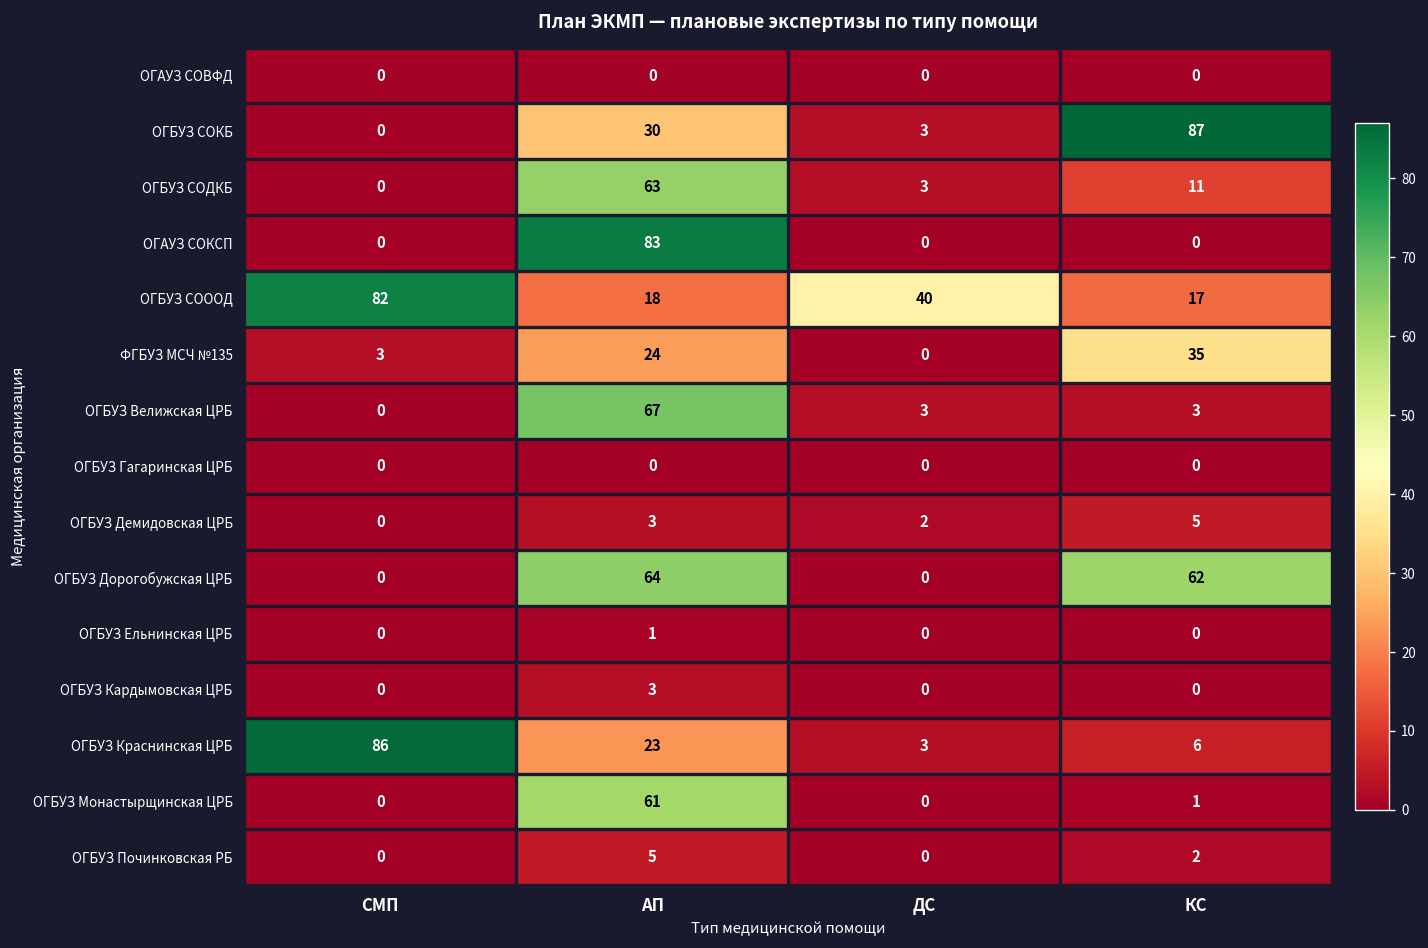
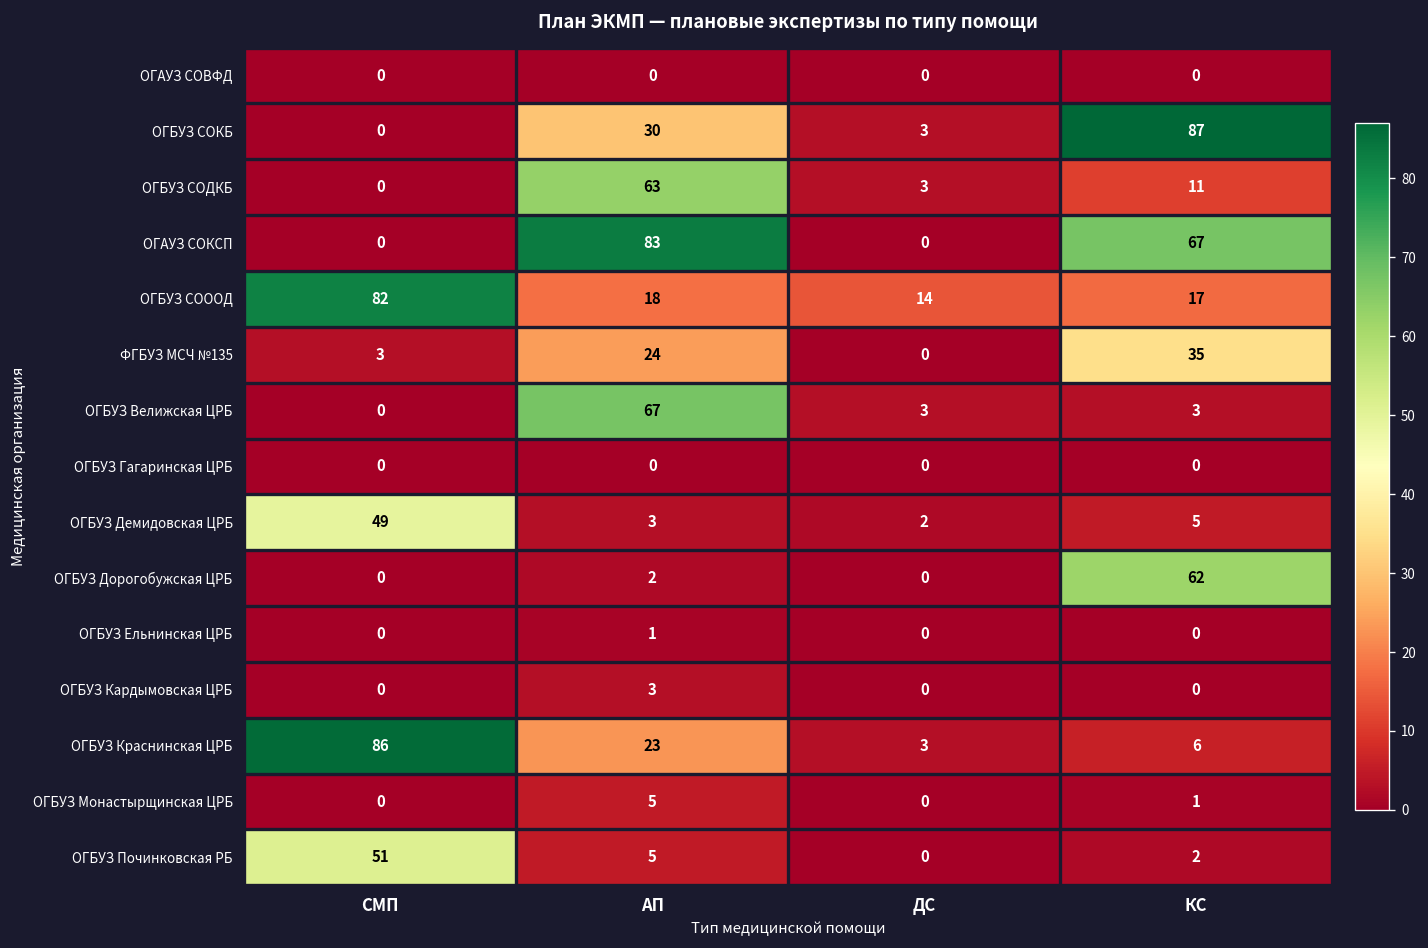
  {
    "ОГАУЗ СОВФД": {
      "СМП": 0,
      "АП": 0,
      "ДС": 0,
      "КС": 0
    },
    "ОГБУЗ СОКБ": {
      "СМП": 0,
      "АП": 30,
      "ДС": 3,
      "КС": 87
    },
    "ОГБУЗ СОДКБ": {
      "СМП": 0,
      "АП": 63,
      "ДС": 3,
      "КС": 11
    },
    "ОГАУЗ СОКСП": {
      "СМП": 0,
      "АП": 83,
      "ДС": 0,
-     "КС": 0
+     "КС": 67
    },
    "ОГБУЗ СОООД": {
      "СМП": 82,
      "АП": 18,
-     "ДС": 40,
+     "ДС": 14,
      "КС": 17
    },
    "ФГБУЗ МСЧ №135": {
      "СМП": 3,
      "АП": 24,
      "ДС": 0,
      "КС": 35
    },
    "ОГБУЗ Велижская ЦРБ": {
      "СМП": 0,
      "АП": 67,
      "ДС": 3,
      "КС": 3
    },
    "ОГБУЗ Гагаринская ЦРБ": {
      "СМП": 0,
      "АП": 0,
      "ДС": 0,
      "КС": 0
    },
    "ОГБУЗ Демидовская ЦРБ": {
-     "СМП": 0,
+     "СМП": 49,
      "АП": 3,
      "ДС": 2,
      "КС": 5
    },
    "ОГБУЗ Дорогобужская ЦРБ": {
      "СМП": 0,
-     "АП": 64,
+     "АП": 2,
      "ДС": 0,
      "КС": 62
    },
    "ОГБУЗ Ельнинская ЦРБ": {
      "СМП": 0,
      "АП": 1,
      "ДС": 0,
      "КС": 0
    },
    "ОГБУЗ Кардымовская ЦРБ": {
      "СМП": 0,
      "АП": 3,
      "ДС": 0,
      "КС": 0
    },
    "ОГБУЗ Краснинская ЦРБ": {
      "СМП": 86,
      "АП": 23,
      "ДС": 3,
      "КС": 6
    },
    "ОГБУЗ Монастырщинская ЦРБ": {
      "СМП": 0,
-     "АП": 61,
+     "АП": 5,
      "ДС": 0,
      "КС": 1
    },
    "ОГБУЗ Починковская РБ": {
-     "СМП": 0,
+     "СМП": 51,
      "АП": 5,
      "ДС": 0,
      "КС": 2
    }
  }
